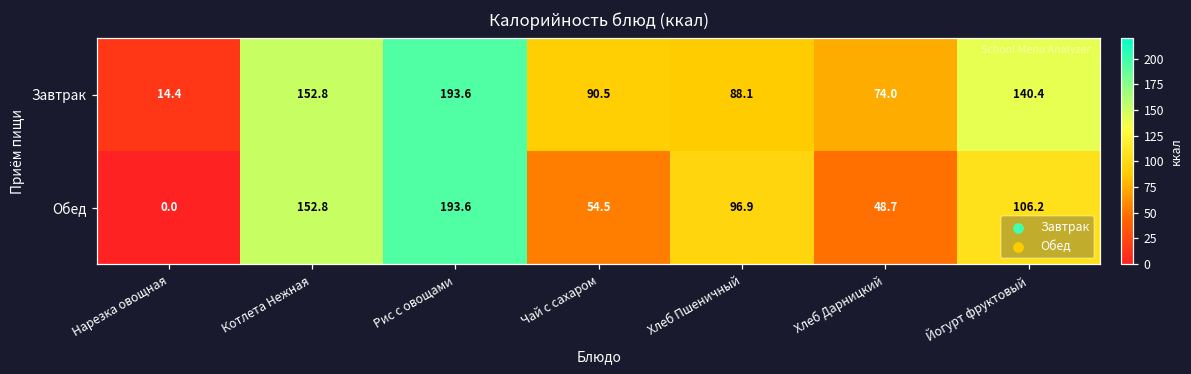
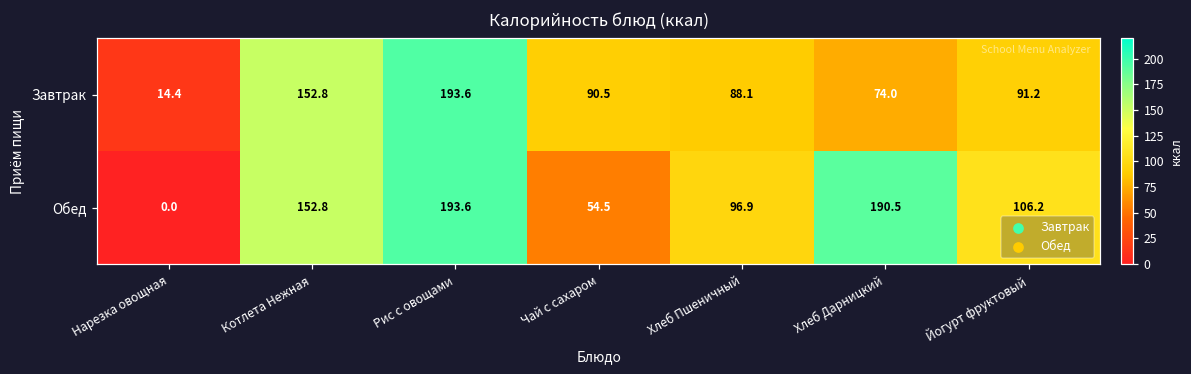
  {
    "Завтрак": {
      "Нарезка овощная": 14.4,
      "Котлета Нежная": 152.8,
      "Рис с овощами": 193.6,
      "Чай с сахаром": 90.5,
      "Хлеб Пшеничный": 88.1,
      "Хлеб Дарницкий": 74.0,
-     "Йогурт фруктовый": 140.4
+     "Йогурт фруктовый": 91.2
    },
    "Обед": {
      "Нарезка овощная": 0.0,
      "Котлета Нежная": 152.8,
      "Рис с овощами": 193.6,
      "Чай с сахаром": 54.5,
      "Хлеб Пшеничный": 96.9,
-     "Хлеб Дарницкий": 48.7,
+     "Хлеб Дарницкий": 190.5,
      "Йогурт фруктовый": 106.2
    }
  }
